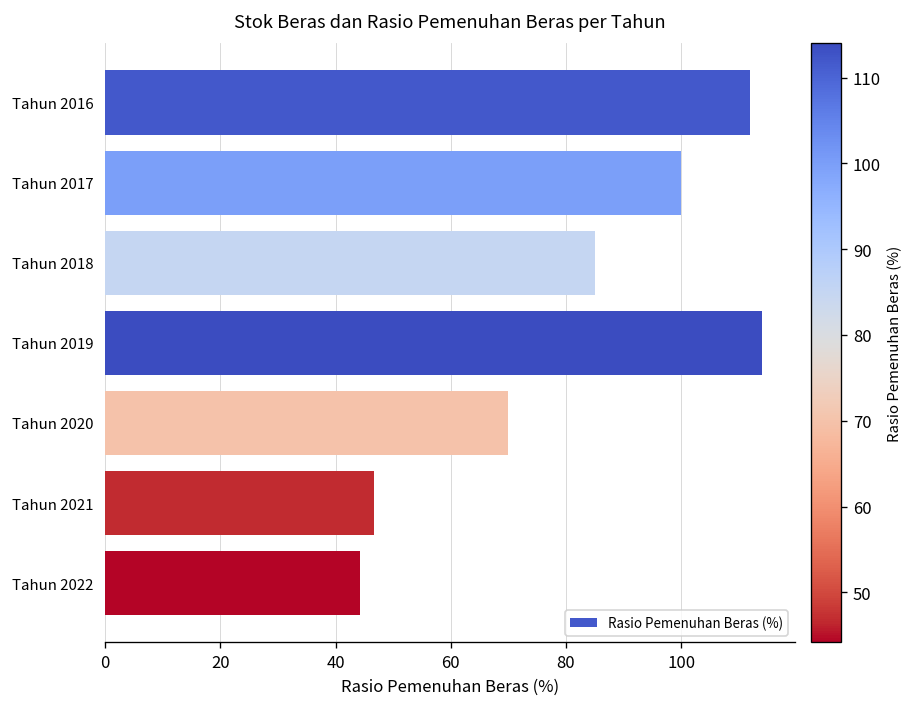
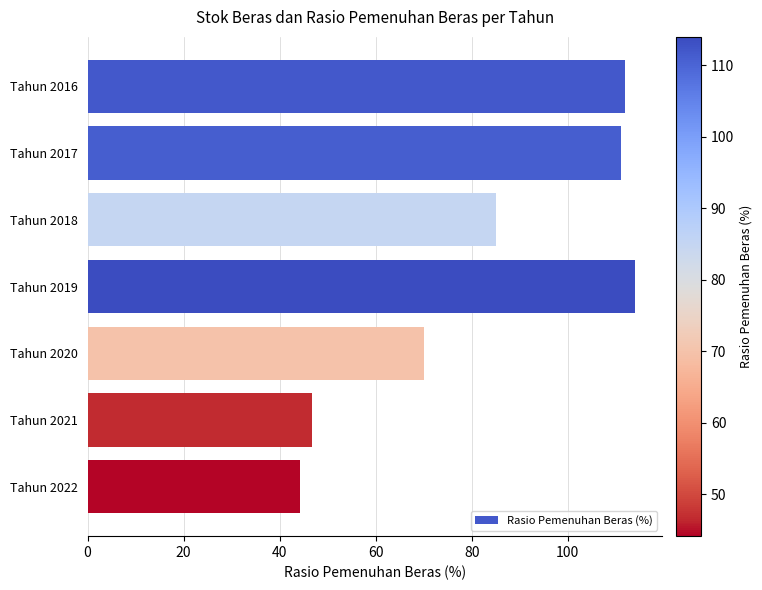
  {
    "Tahun 2016": 112,
-   "Tahun 2017": 100,
+   "Tahun 2017": 111,
    "Tahun 2018": 85,
    "Tahun 2019": 114,
    "Tahun 2020": 70,
    "Tahun 2021": 47,
    "Tahun 2022": 44
  }
